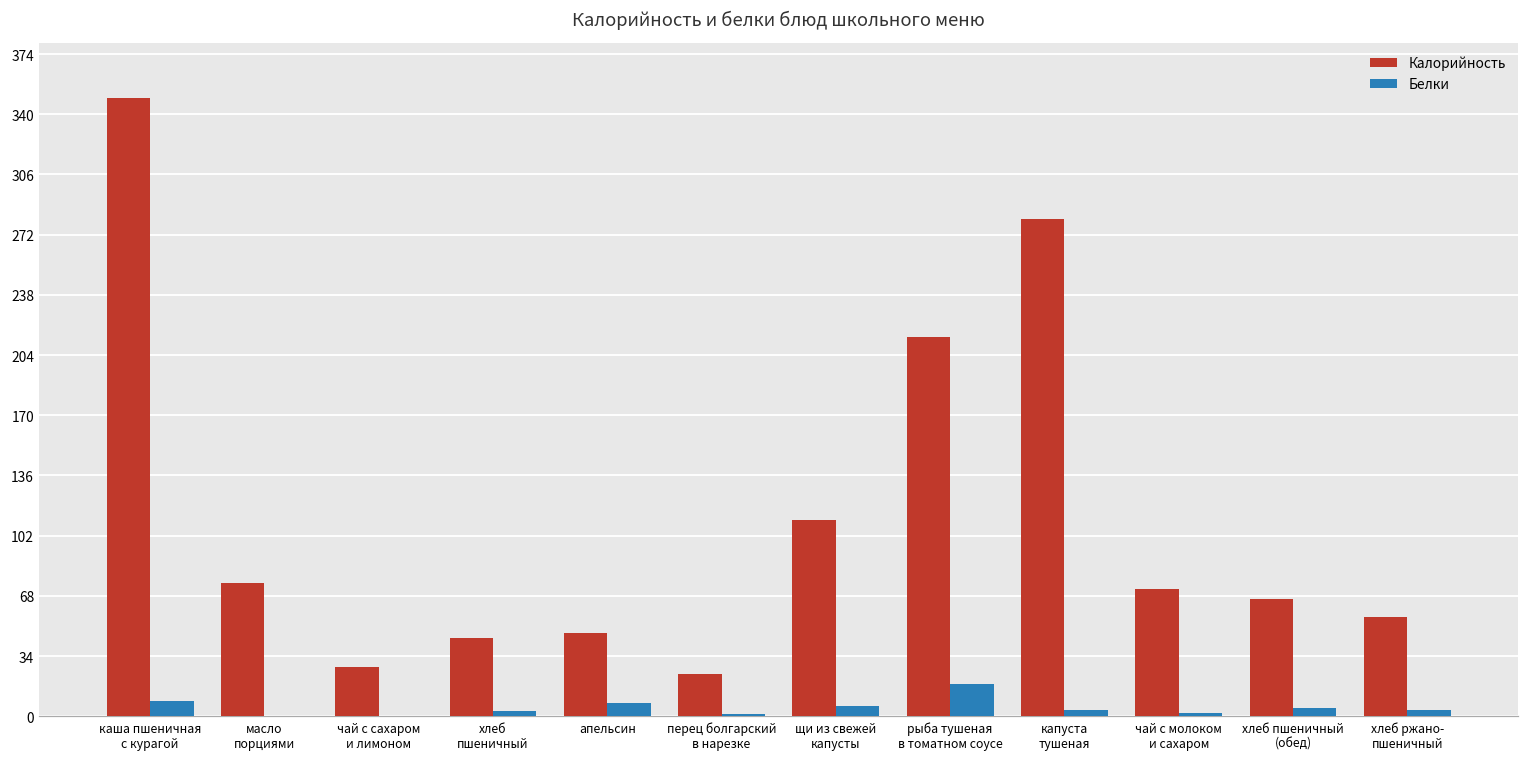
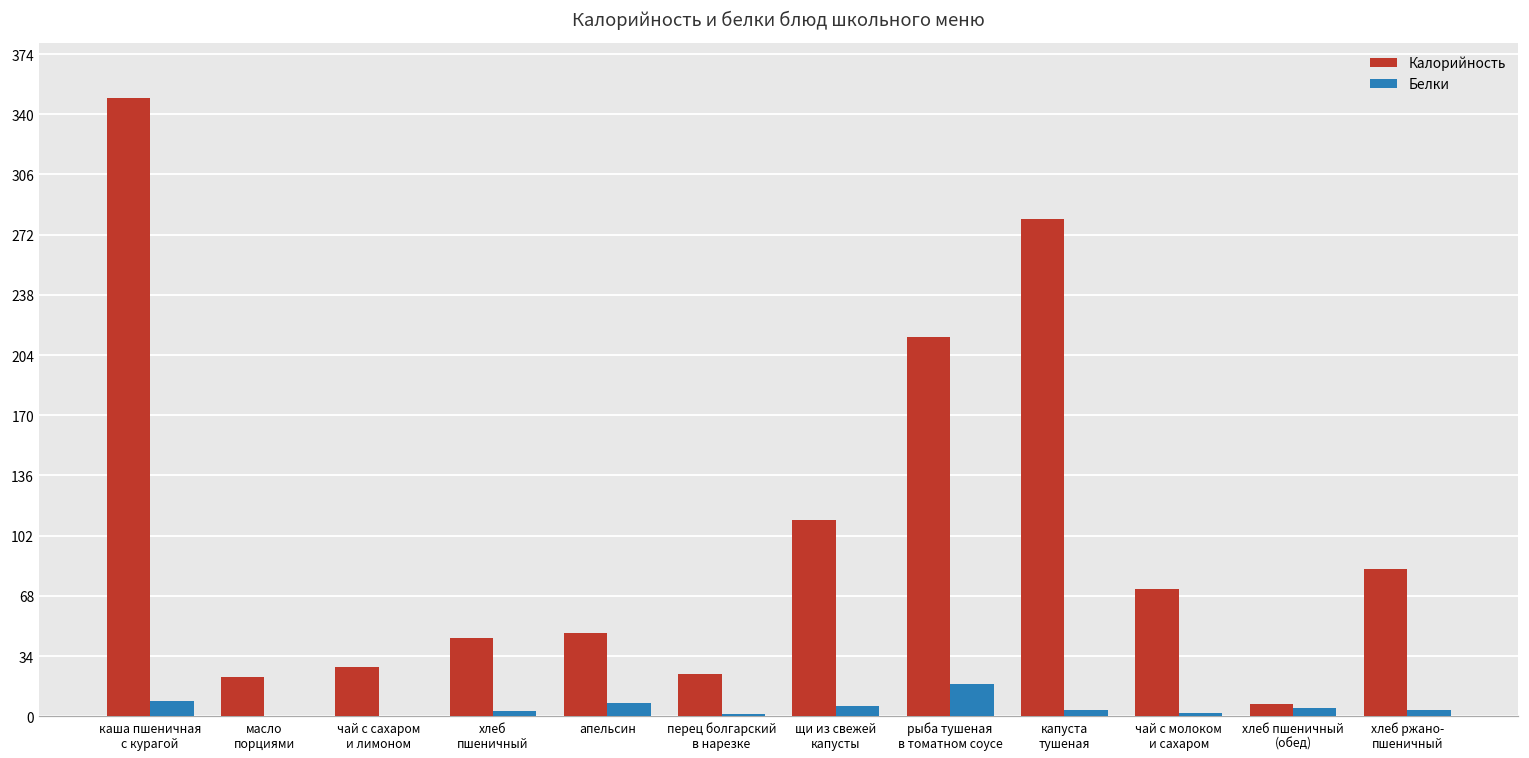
  {
    "Калорийность": {
      "каша пшеничная с курагой": 349,
-     "масло порциями": 75,
+     "масло порциями": 22,
      "чай с сахаром и лимоном": 28,
      "хлеб пшеничный": 44,
      "апельсин": 47,
      "перец болгарский в нарезке": 24,
      "щи из свежей капусты": 111,
      "рыба тушеная в томатном соусе": 214,
      "капуста тушеная": 281,
      "чай с молоком и сахаром": 72,
-     "хлеб пшеничный (обед)": 66,
-     "хлеб ржано- пшеничный": 56
+     "хлеб пшеничный (обед)": 7,
+     "хлеб ржано- пшеничный": 83
    },
    "Белки": {
      "каша пшеничная с курагой": 8,
      "чай с сахаром и лимоном": 0,
      "хлеб пшеничный": 3,
      "апельсин": 7,
      "щи из свежей капусты": 6,
      "рыба тушеная в томатном соусе": 18,
      "капуста тушеная": 3,
      "чай с молоком и сахаром": 2,
      "хлеб пшеничный (обед)": 5,
      "хлеб ржано- пшеничный": 3
    }
  }
